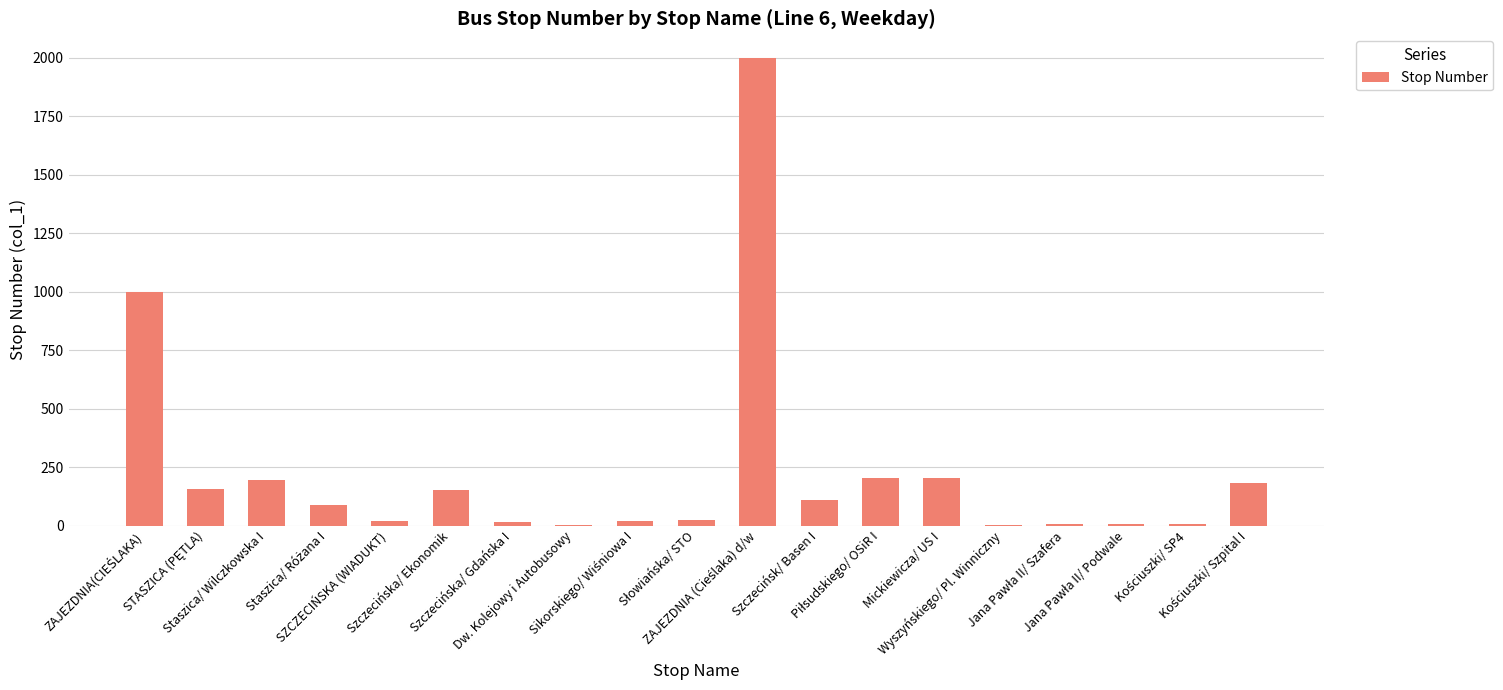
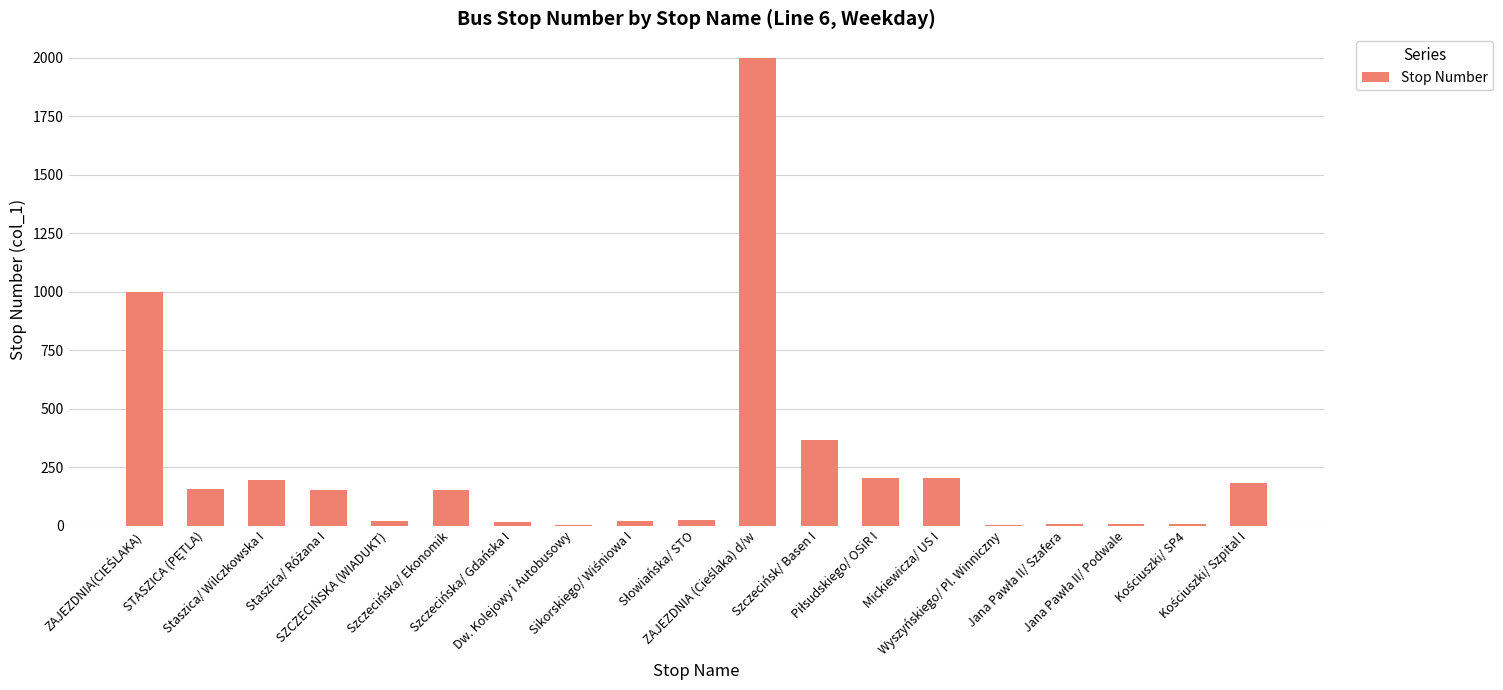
  {
    "ZAJEZDNIA(CIEŚLAKA)": 1000,
    "STASZICA (PĘTLA)": 160,
    "Staszica/ Wilczkowska I": 200,
-   "Staszica/ Różana I": 90,
+   "Staszica/ Różana I": 150,
    "SZCZECIŃSKA (WIADUKT)": 20,
    "Szczecińska/ Ekonomik": 150,
    "Szczecińska/ Gdańska I": 20,
    "Sikorskiego/ Wiśniowa I": 20,
    "Słowiańska/ STO": 20,
    "ZAJEZDNIA (Cieślaka) d/w": 2000,
-   "Szczecińsk/ Basen I": 110,
+   "Szczecińsk/ Basen I": 370,
    "Piłsudskiego/ OSiR I": 200,
    "Mickiewicza/ US I": 200,
    "Kościuszki/ Szpital I": 180
  }
